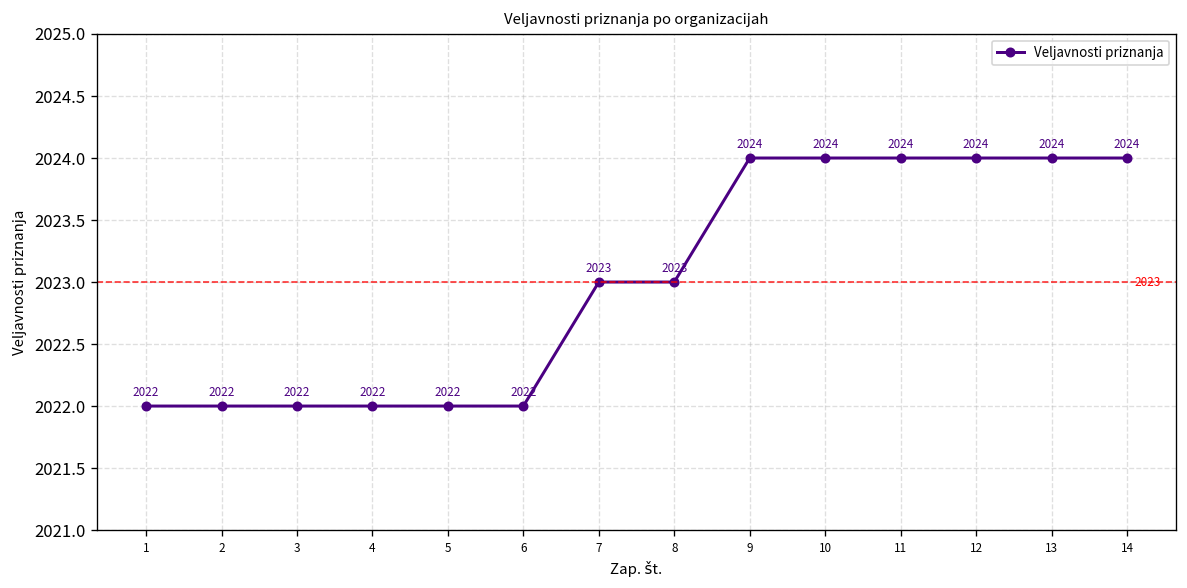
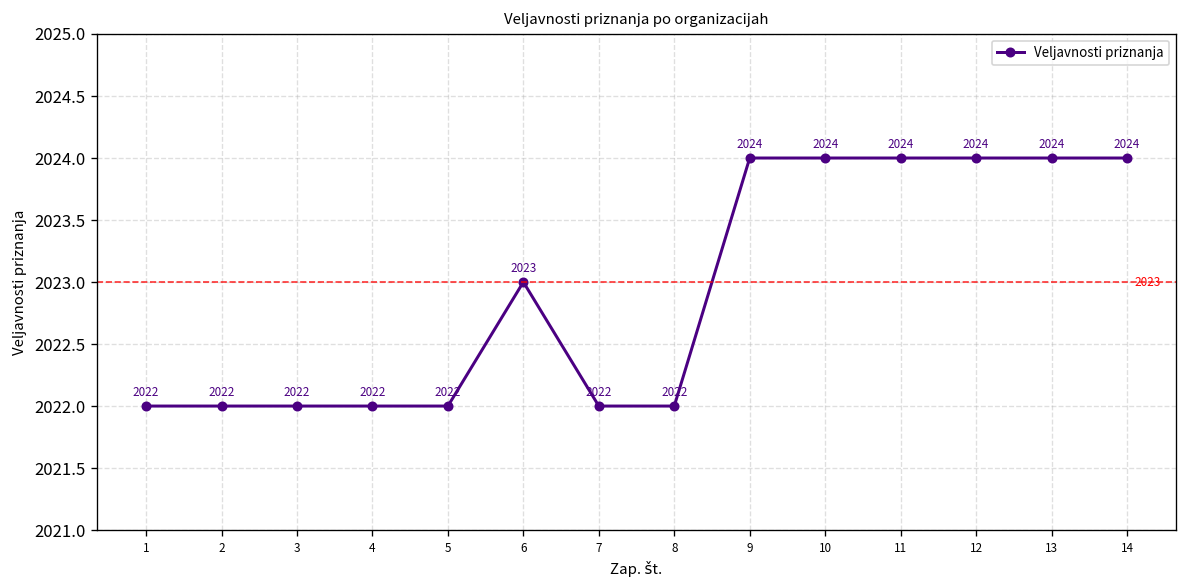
  {
    "1": 2022,
    "2": 2022,
    "3": 2022,
    "4": 2022,
    "5": 2022,
-   "6": 2022,
-   "7": 2023,
-   "8": 2023,
+   "6": 2023,
+   "7": 2022,
+   "8": 2022,
    "9": 2024,
    "10": 2024,
    "11": 2024,
    "12": 2024,
    "13": 2024,
    "14": 2024
  }
